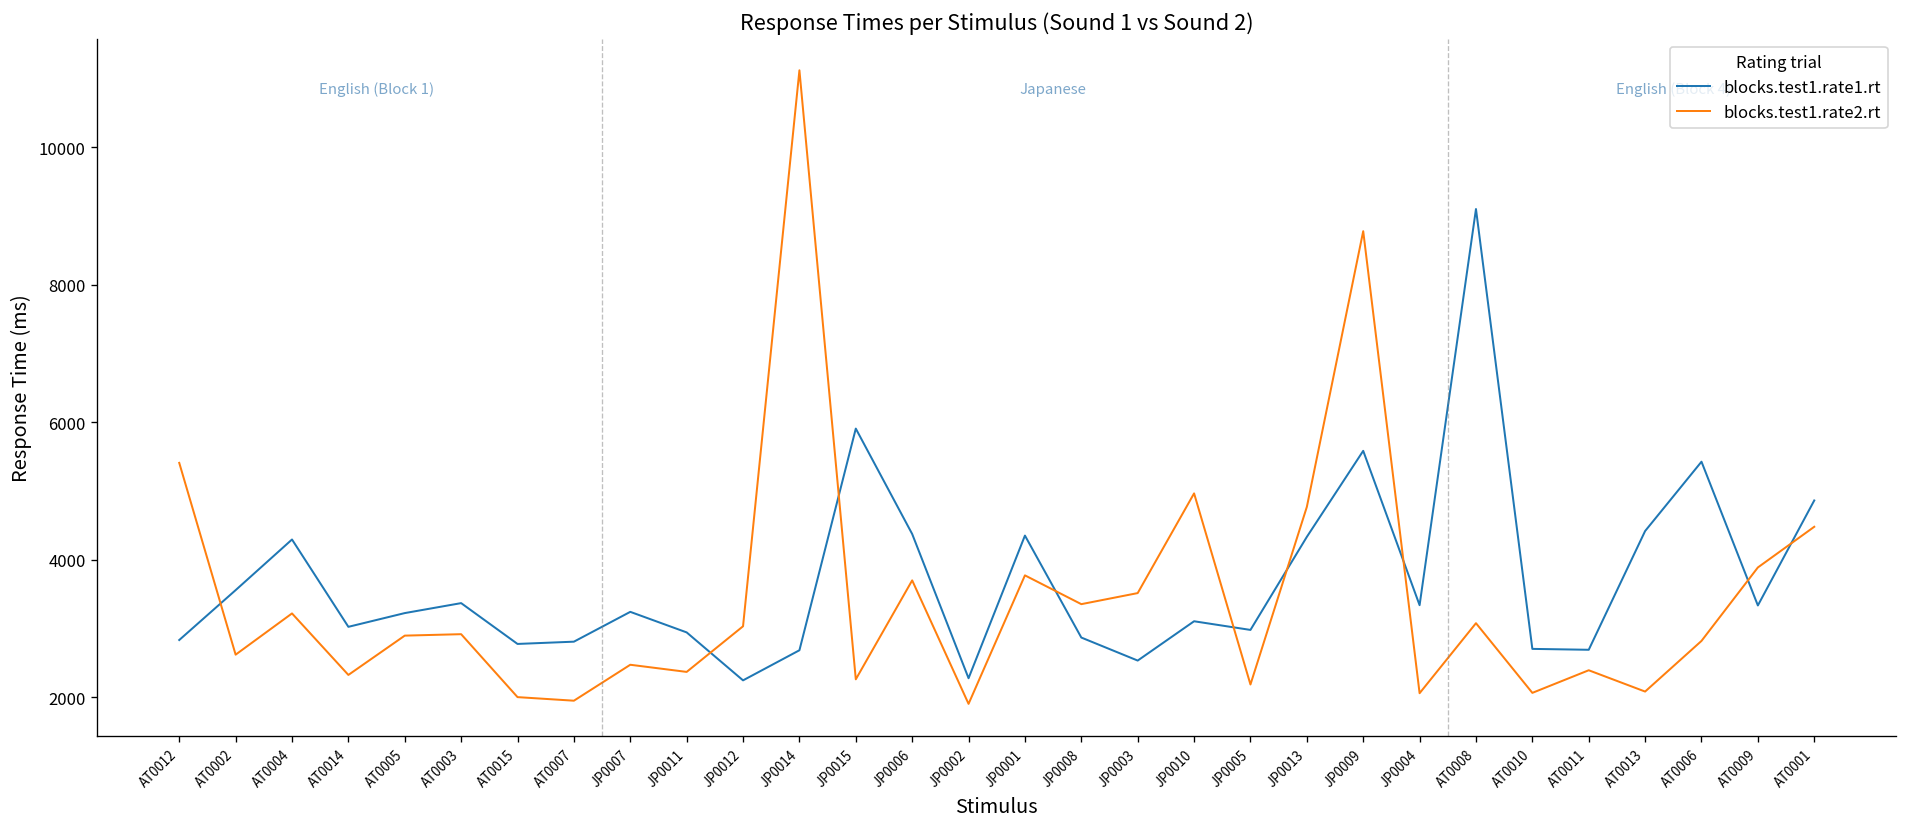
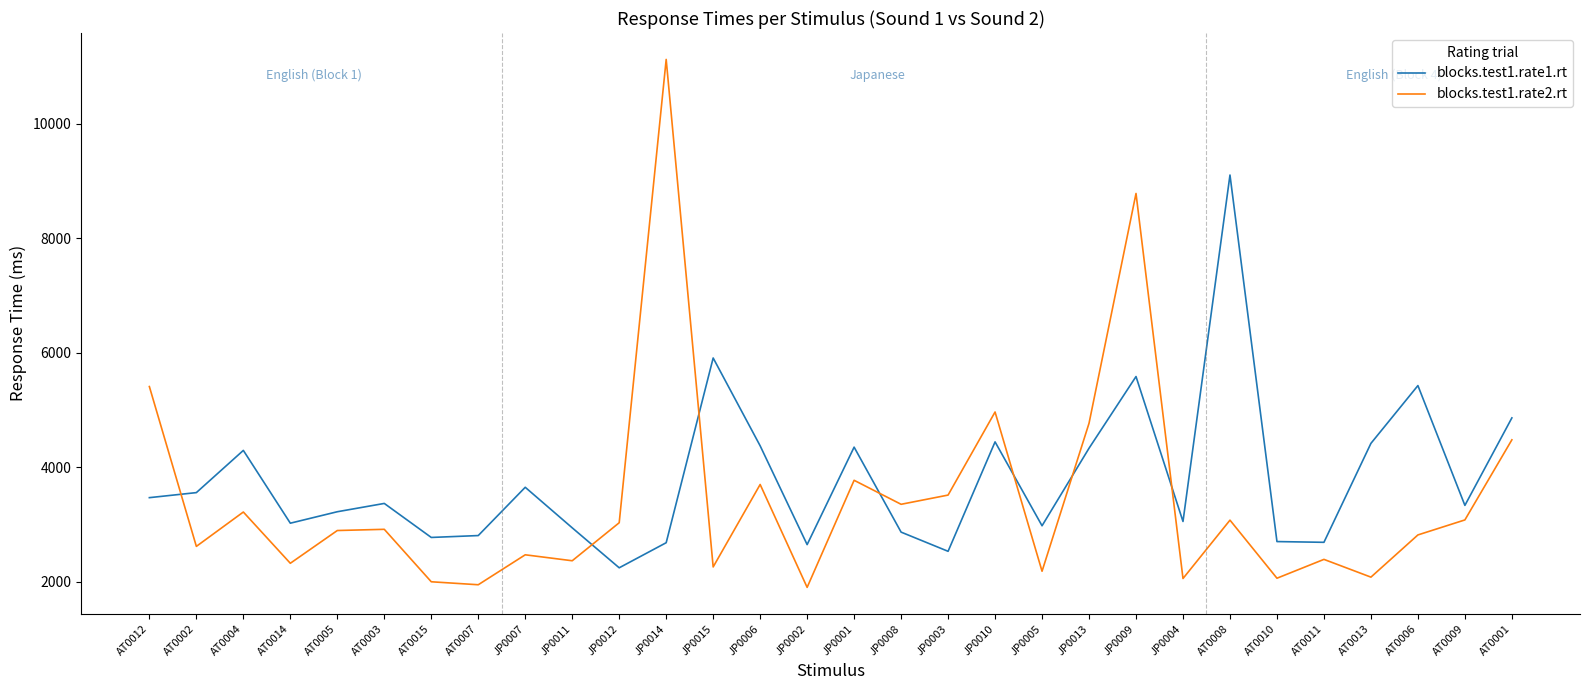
  {
    "blocks.test1.rate1.rt": {
-     "AT0012": 2800,
+     "AT0012": 3500,
      "AT0002": 3600,
      "AT0004": 4300,
      "AT0014": 3000,
      "AT0005": 3200,
      "AT0003": 3400,
      "AT0015": 2800,
      "AT0007": 2800,
-     "JP0007": 3200,
+     "JP0007": 3600,
      "JP0011": 2900,
      "JP0012": 2200,
      "JP0014": 2700,
      "JP0015": 5900,
      "JP0006": 4400,
-     "JP0002": 2300,
+     "JP0002": 2600,
      "JP0001": 4400,
      "JP0008": 2900,
      "JP0003": 2500,
-     "JP0010": 3100,
+     "JP0010": 4400,
      "JP0005": 3000,
      "JP0013": 4300,
      "JP0009": 5600,
-     "JP0004": 3300,
+     "JP0004": 3100,
      "AT0008": 9100,
      "AT0010": 2700,
      "AT0011": 2700,
      "AT0013": 4400,
      "AT0006": 5400,
      "AT0009": 3300,
      "AT0001": 4900
    },
    "blocks.test1.rate2.rt": {
      "AT0012": 5400,
      "AT0002": 2600,
      "AT0004": 3200,
      "AT0014": 2300,
      "AT0005": 2900,
      "AT0003": 2900,
      "AT0015": 2000,
      "AT0007": 1900,
      "JP0007": 2500,
      "JP0011": 2400,
      "JP0012": 3000,
      "JP0014": 11100,
      "JP0015": 2300,
      "JP0006": 3700,
      "JP0002": 1900,
      "JP0001": 3800,
      "JP0008": 3400,
      "JP0003": 3500,
      "JP0010": 5000,
      "JP0005": 2200,
      "JP0013": 4800,
      "JP0009": 8800,
      "JP0004": 2100,
      "AT0008": 3100,
      "AT0010": 2100,
      "AT0011": 2400,
      "AT0013": 2100,
      "AT0006": 2800,
-     "AT0009": 3900,
+     "AT0009": 3100,
      "AT0001": 4500
    }
  }
